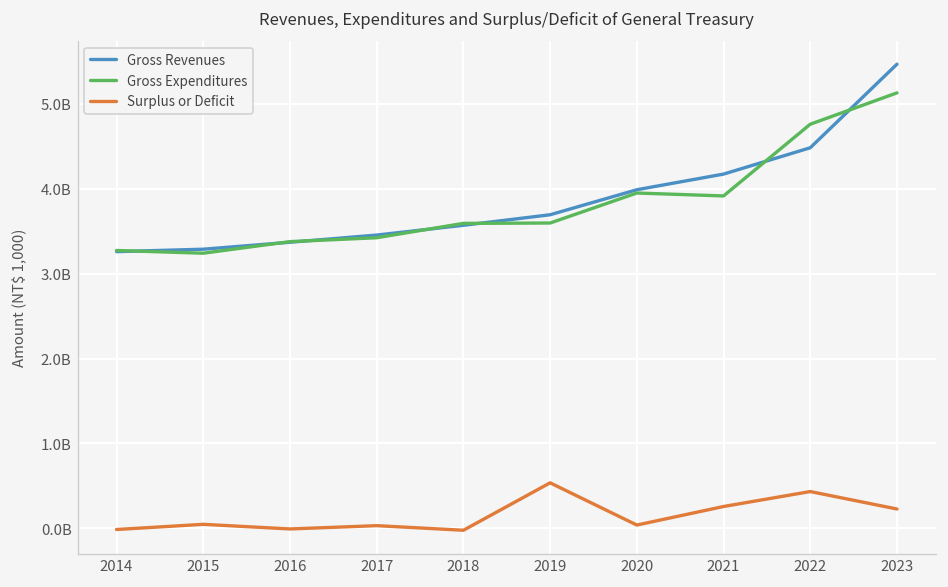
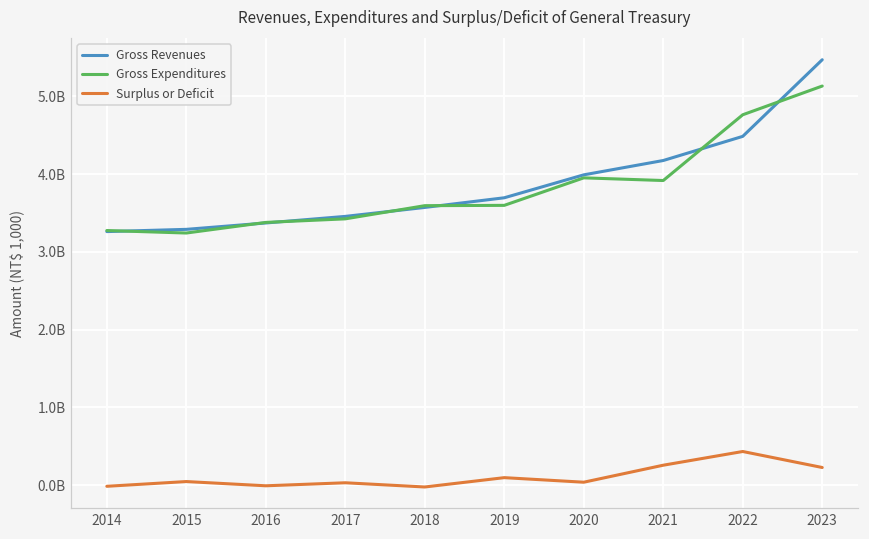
  {
    "Gross Revenues": {
      "2015": 3300000000,
      "2019": 3700000000,
      "2020": 4000000000,
      "2021": 4200000000,
      "2022": 4500000000,
      "2023": 5500000000
    },
    "Gross Expenditures": {
      "2015": 3200000000,
      "2019": 3600000000,
      "2020": 4000000000,
      "2021": 3900000000,
      "2022": 4800000000,
      "2023": 5100000000
    },
    "Surplus or Deficit": {
      "2014": 0,
      "2015": 0,
      "2016": 0,
      "2017": 0,
      "2018": 0,
-     "2019": 500000000,
+     "2019": 100000000,
      "2020": 0,
      "2021": 300000000,
      "2022": 400000000,
      "2023": 200000000
    }
  }
